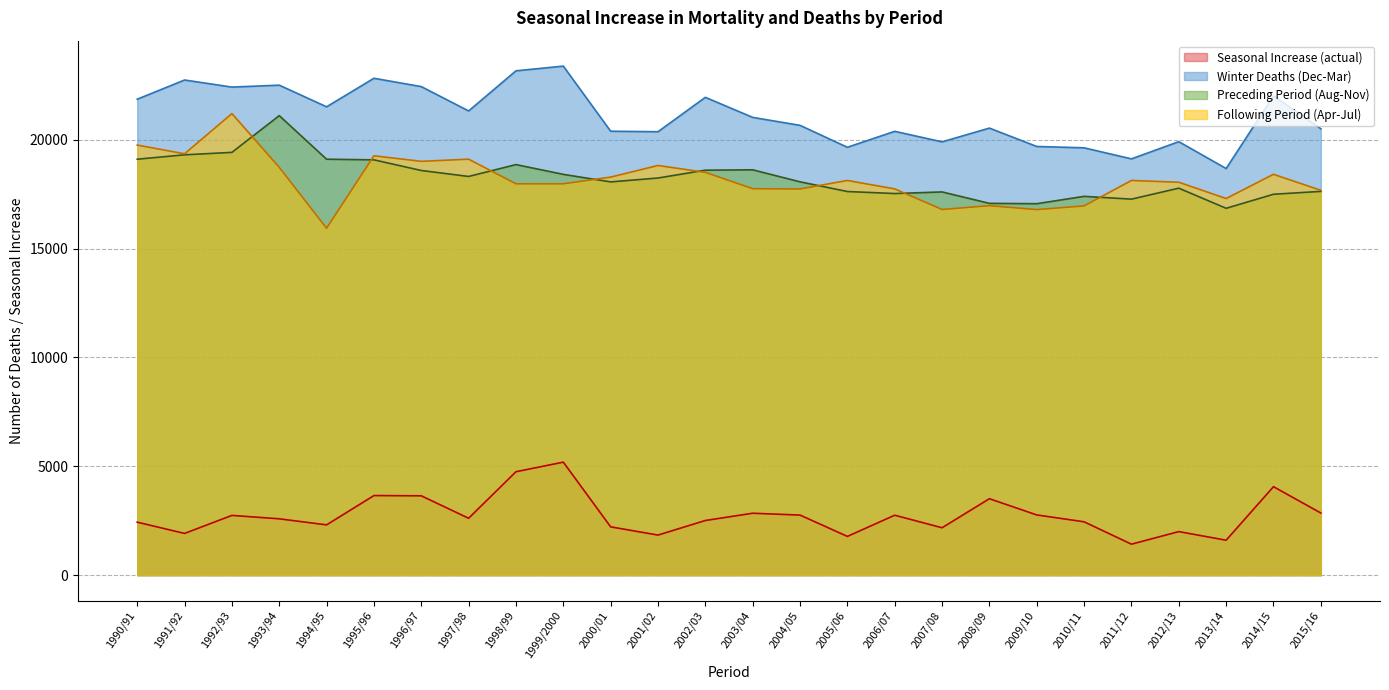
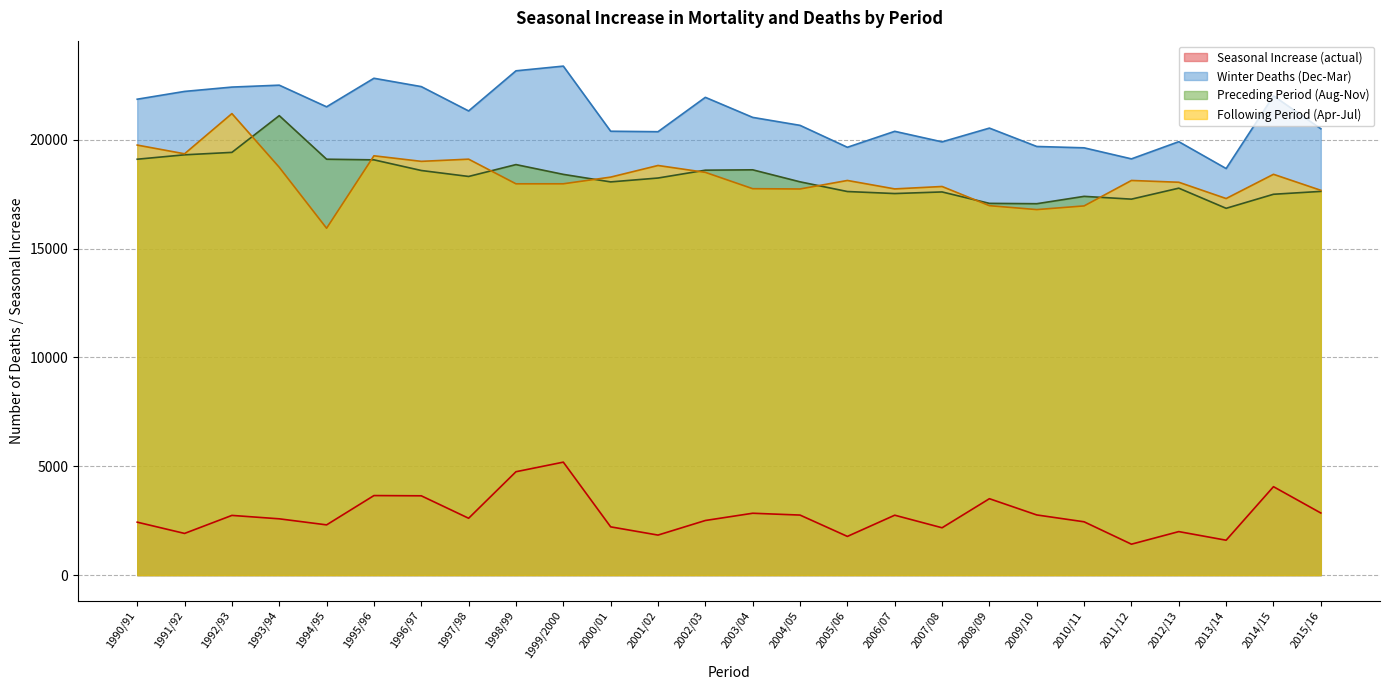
  {
    "Seasonal Increase (actual)": {
      "1990/91": 2400,
      "1991/92": 1900,
      "1992/93": 2700,
      "1993/94": 2600,
      "1994/95": 2300,
      "1995/96": 3700,
      "1996/97": 3600,
      "1997/98": 2600,
      "1998/99": 4700,
      "1999/2000": 5200,
      "2000/01": 2200,
      "2001/02": 1800,
      "2002/03": 2500,
      "2003/04": 2800,
      "2004/05": 2800,
      "2005/06": 1800,
      "2006/07": 2800,
      "2007/08": 2200,
      "2008/09": 3500,
      "2009/10": 2800,
      "2010/11": 2400,
      "2011/12": 1400,
      "2012/13": 2000,
      "2013/14": 1600,
      "2014/15": 4100,
      "2015/16": 2900
    },
    "Winter Deaths (Dec-Mar)": {
      "1990/91": 21900,
-     "1991/92": 22700,
+     "1991/92": 22200,
      "1992/93": 22400,
      "1993/94": 22500,
      "1994/95": 21500,
      "1995/96": 22800,
      "1996/97": 22400,
      "1997/98": 21300,
      "1998/99": 23200,
      "1999/2000": 23400,
      "2000/01": 20400,
      "2001/02": 20400,
      "2002/03": 21900,
      "2003/04": 21000,
      "2004/05": 20700,
      "2005/06": 19700,
      "2006/07": 20400,
      "2007/08": 19900,
      "2008/09": 20500,
      "2009/10": 19700,
      "2010/11": 19600,
      "2011/12": 19100,
      "2012/13": 19900,
      "2013/14": 18700,
      "2015/16": 20500
    },
    "Preceding Period (Aug-Nov)": {
      "1990/91": 19100,
      "1992/93": 19400,
      "1993/94": 21100,
      "1994/95": 19100,
      "1995/96": 19100,
      "1996/97": 18600,
      "1997/98": 18300,
      "1998/99": 18900,
      "1999/2000": 18400,
      "2000/01": 18100,
      "2001/02": 18200,
      "2003/04": 18600,
      "2004/05": 18100,
      "2005/06": 17600,
      "2006/07": 17500,
      "2007/08": 17600,
      "2009/10": 17100,
      "2010/11": 17400,
      "2011/12": 17300,
      "2012/13": 17800,
      "2013/14": 16800,
      "2014/15": 17500
    },
    "Following Period (Apr-Jul)": {
      "1990/91": 19800,
      "1992/93": 21200,
      "1993/94": 18700,
      "1994/95": 15900,
      "1995/96": 19300,
      "1996/97": 19000,
      "1997/98": 19100,
      "1998/99": 18000,
      "1999/2000": 18000,
      "2000/01": 18300,
      "2001/02": 18800,
      "2003/04": 17700,
      "2004/05": 17700,
      "2005/06": 18100,
      "2006/07": 17700,
-     "2007/08": 16800,
+     "2007/08": 17900,
      "2009/10": 16800,
      "2010/11": 17000,
      "2011/12": 18100,
      "2012/13": 18000,
      "2013/14": 17300,
      "2014/15": 18400
    }
  }
